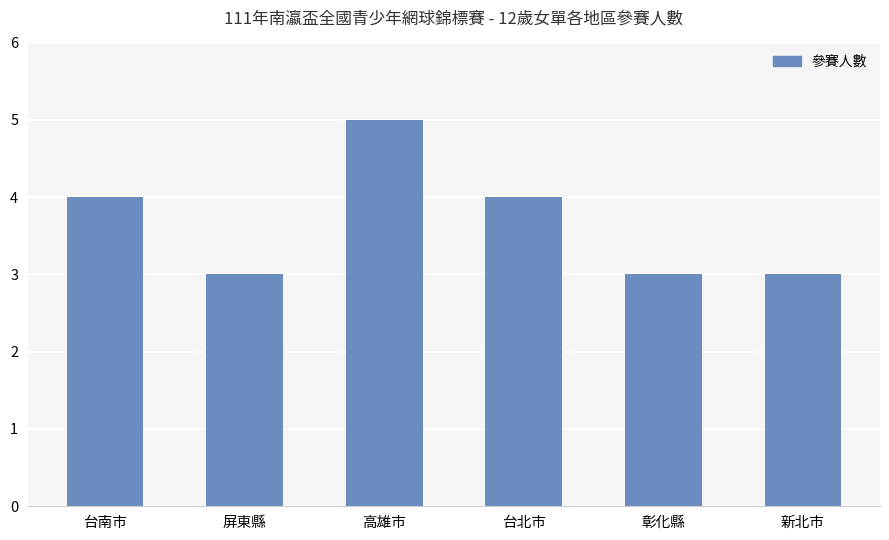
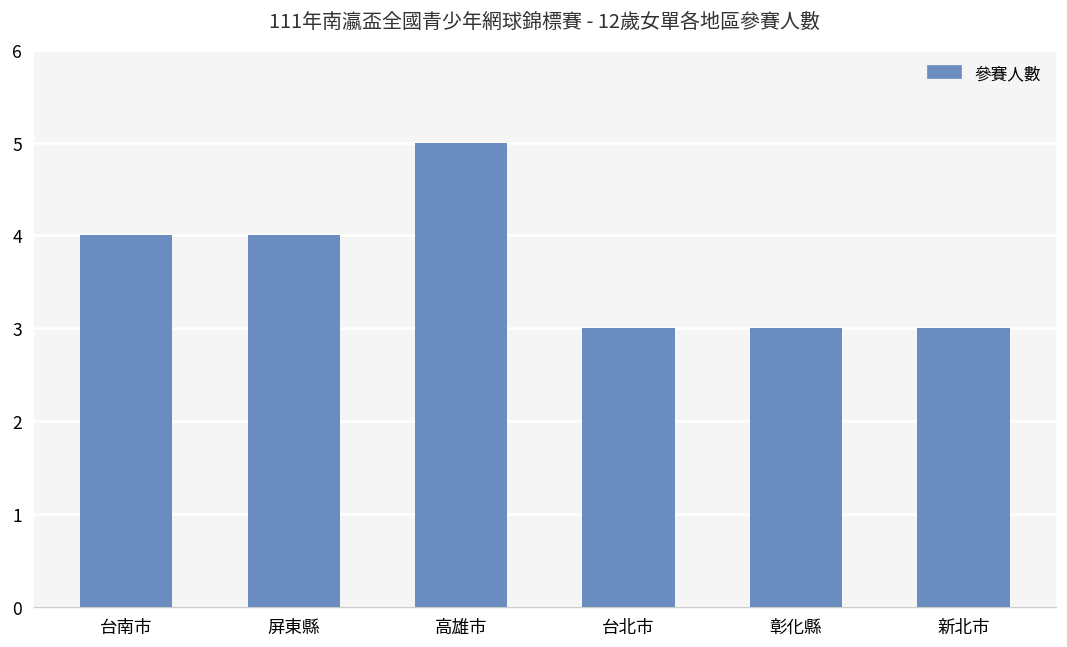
  {
    "台南市": 4,
-   "屏東縣": 3,
+   "屏東縣": 4,
    "高雄市": 5,
-   "台北市": 4,
+   "台北市": 3,
    "彰化縣": 3,
    "新北市": 3
  }
